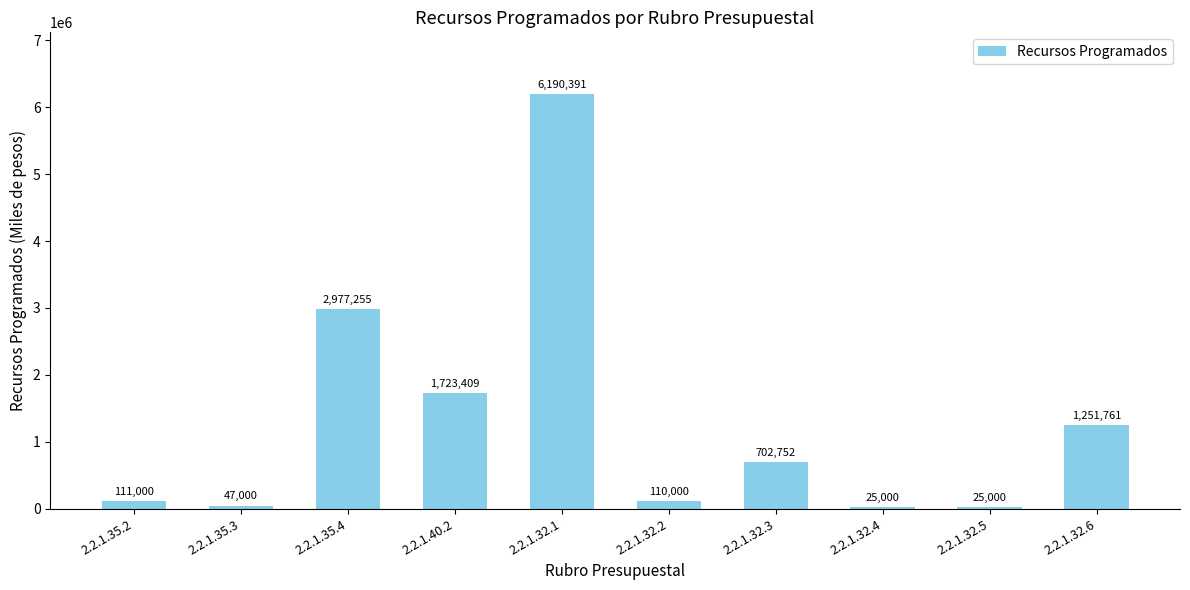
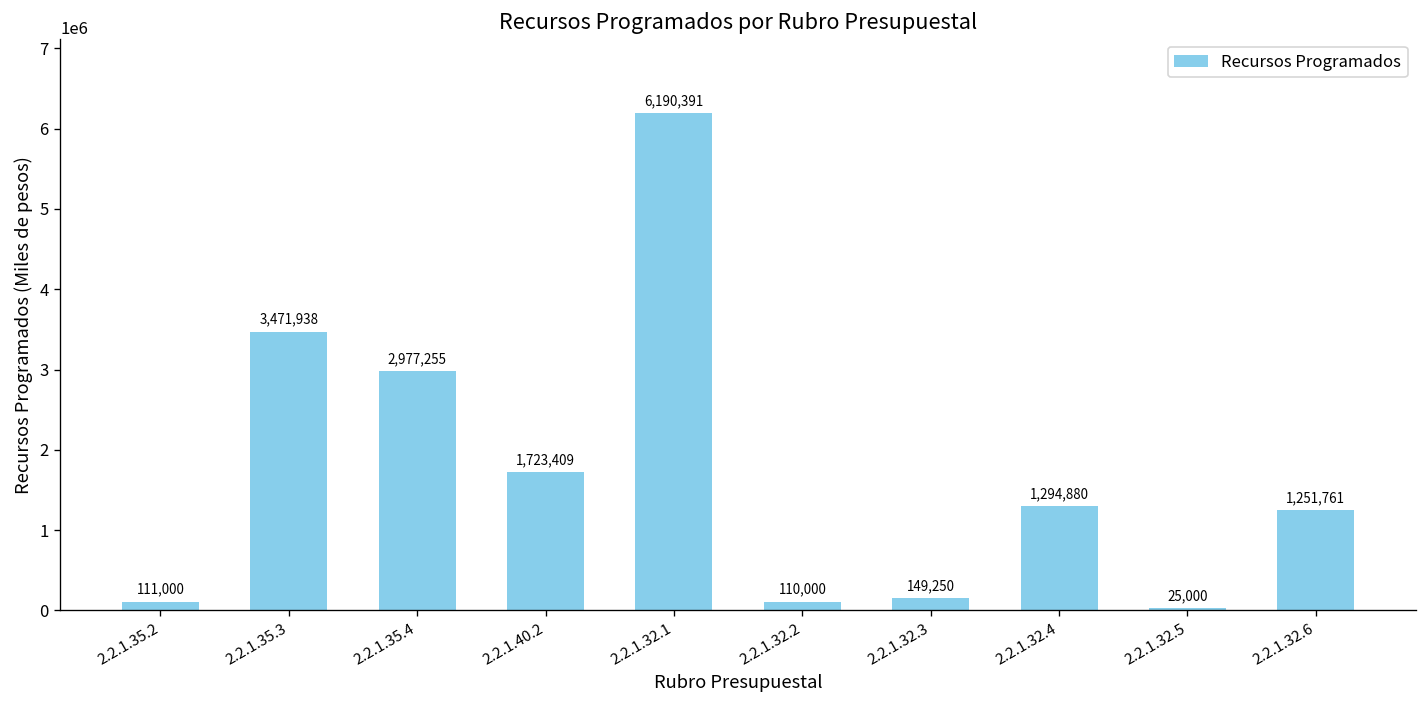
  {
    "2.2.1.35.2": "111,000",
-   "2.2.1.35.3": "47,000",
+   "2.2.1.35.3": "3,471,938",
    "2.2.1.35.4": "2,977,255",
    "2.2.1.40.2": "1,723,409",
    "2.2.1.32.1": "6,190,391",
    "2.2.1.32.2": "110,000",
-   "2.2.1.32.3": "702,752",
-   "2.2.1.32.4": "25,000",
+   "2.2.1.32.3": "149,250",
+   "2.2.1.32.4": "1,294,880",
    "2.2.1.32.5": "25,000",
    "2.2.1.32.6": "1,251,761"
  }
